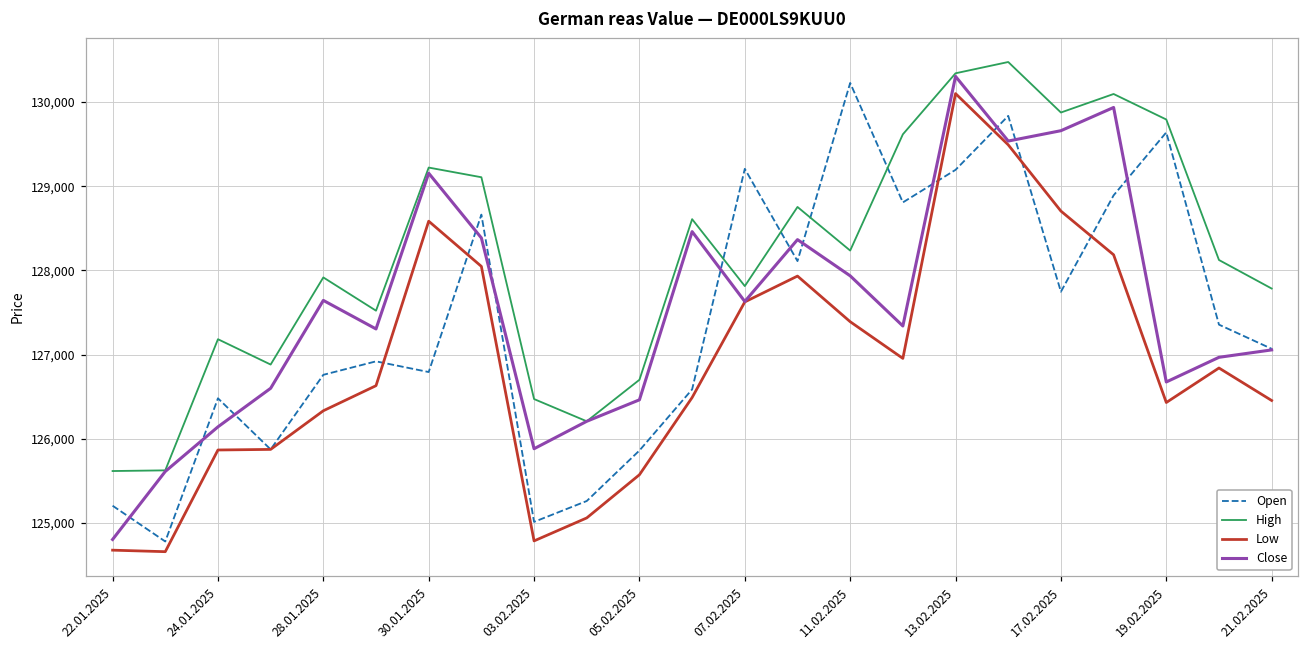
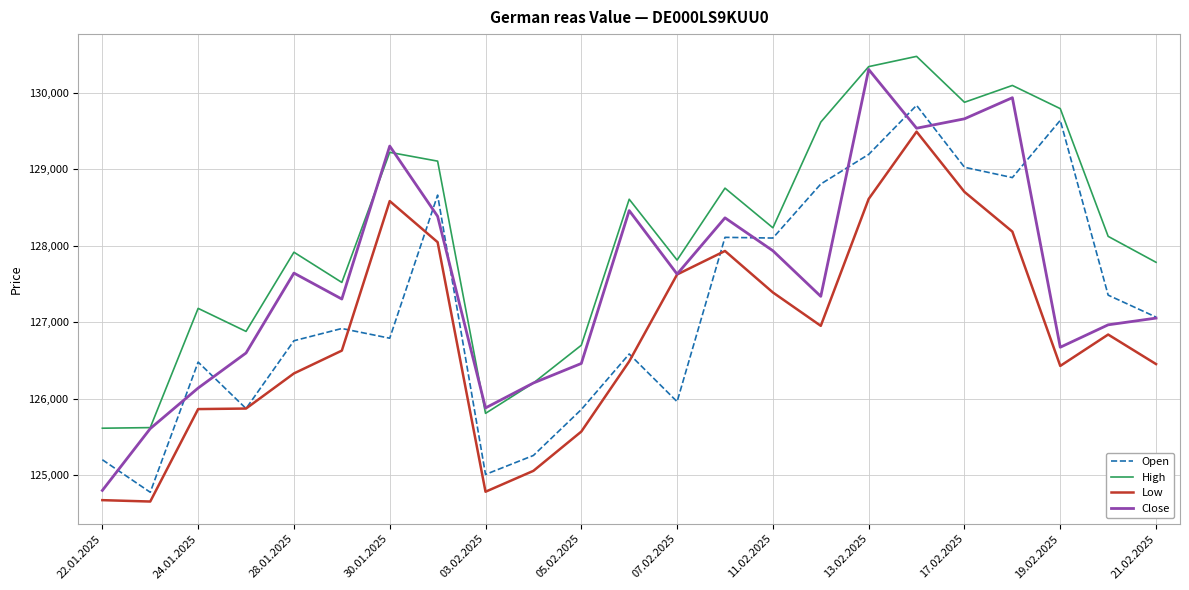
  {
    "Open": {
      "22.01.2025": "125,200",
      "24.01.2025": "126,500",
      "28.01.2025": "126,800",
      "30.01.2025": "126,800",
      "03.02.2025": "125,000",
      "05.02.2025": "125,900",
-     "07.02.2025": "129,200",
-     "11.02.2025": "130,200",
+     "07.02.2025": "126,000",
+     "11.02.2025": "128,100",
      "13.02.2025": "129,200",
-     "17.02.2025": "127,700",
+     "17.02.2025": "129,000",
      "19.02.2025": "129,600"
    },
    "High": {
      "22.01.2025": "125,600",
      "24.01.2025": "127,200",
      "28.01.2025": "127,900",
      "30.01.2025": "129,200",
-     "03.02.2025": "126,500",
+     "03.02.2025": "125,800",
      "05.02.2025": "126,700",
      "07.02.2025": "127,800",
      "11.02.2025": "128,200",
      "13.02.2025": "130,300",
      "17.02.2025": "129,900",
      "19.02.2025": "129,800",
      "21.02.2025": "127,800"
    },
    "Low": {
      "22.01.2025": "124,700",
      "24.01.2025": "125,900",
      "28.01.2025": "126,300",
      "30.01.2025": "128,600",
      "03.02.2025": "124,800",
      "05.02.2025": "125,600",
      "11.02.2025": "127,400",
-     "13.02.2025": "130,100",
+     "13.02.2025": "128,600",
      "17.02.2025": "128,700",
      "19.02.2025": "126,400",
      "21.02.2025": "126,500"
    },
    "Close": {
      "22.01.2025": "124,800",
      "24.01.2025": "126,100",
      "28.01.2025": "127,600",
-     "30.01.2025": "129,200",
+     "30.01.2025": "129,300",
      "03.02.2025": "125,900",
      "05.02.2025": "126,500",
      "11.02.2025": "127,900",
      "13.02.2025": "130,300",
      "17.02.2025": "129,700",
      "19.02.2025": "126,700"
    }
  }
